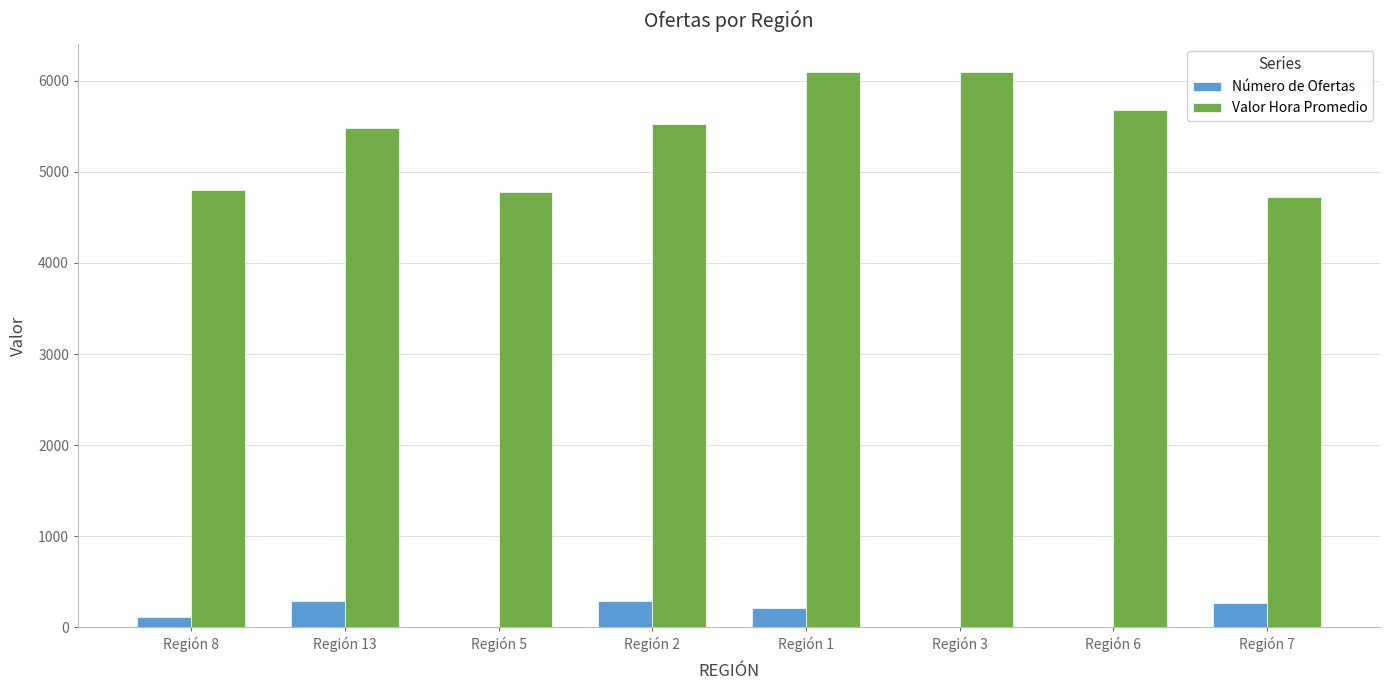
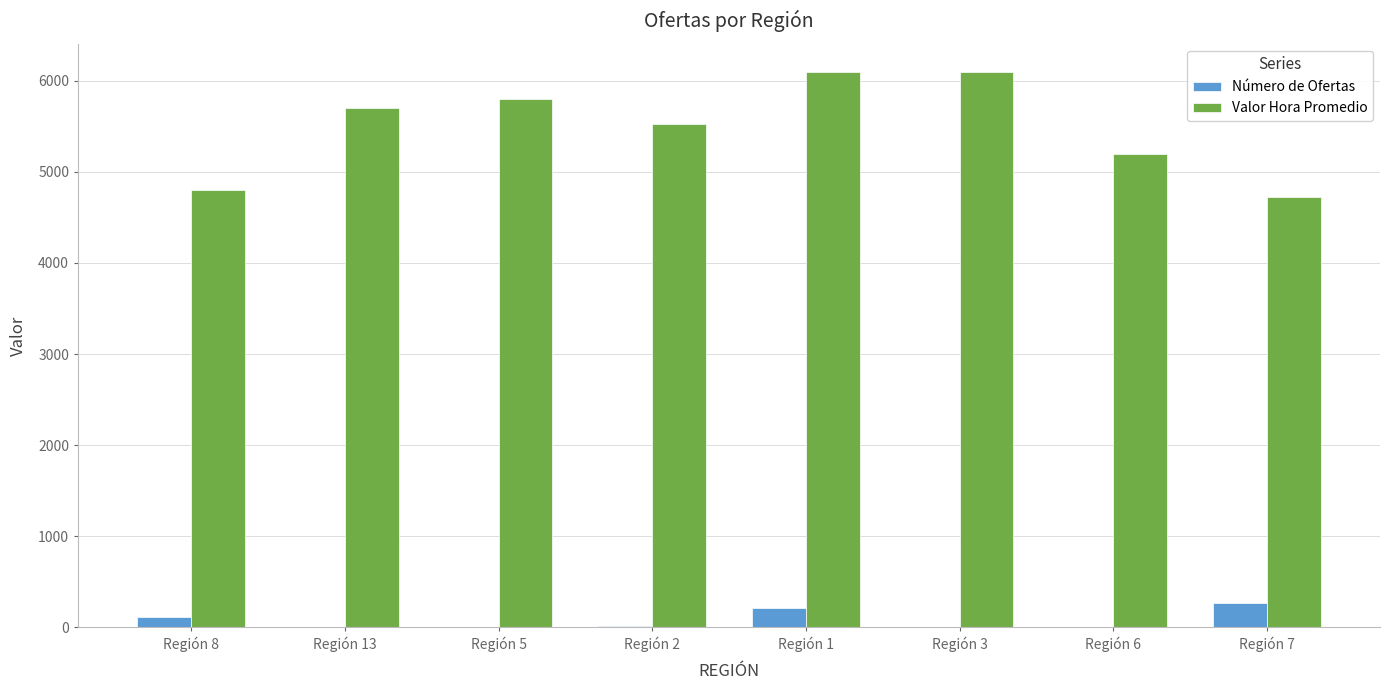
  {
    "Número de Ofertas": {
      "Región 8": 100,
-     "Región 13": 300,
-     "Región 2": 300,
+     "Región 13": 0,
+     "Región 2": 0,
      "Región 1": 200,
      "Región 7": 300
    },
    "Valor Hora Promedio": {
      "Región 8": 4800,
-     "Región 13": 5500,
-     "Región 5": 4800,
+     "Región 13": 5700,
+     "Región 5": 5800,
      "Región 2": 5500,
      "Región 1": 6100,
      "Región 3": 6100,
-     "Región 6": 5700,
+     "Región 6": 5200,
      "Región 7": 4700
    }
  }
